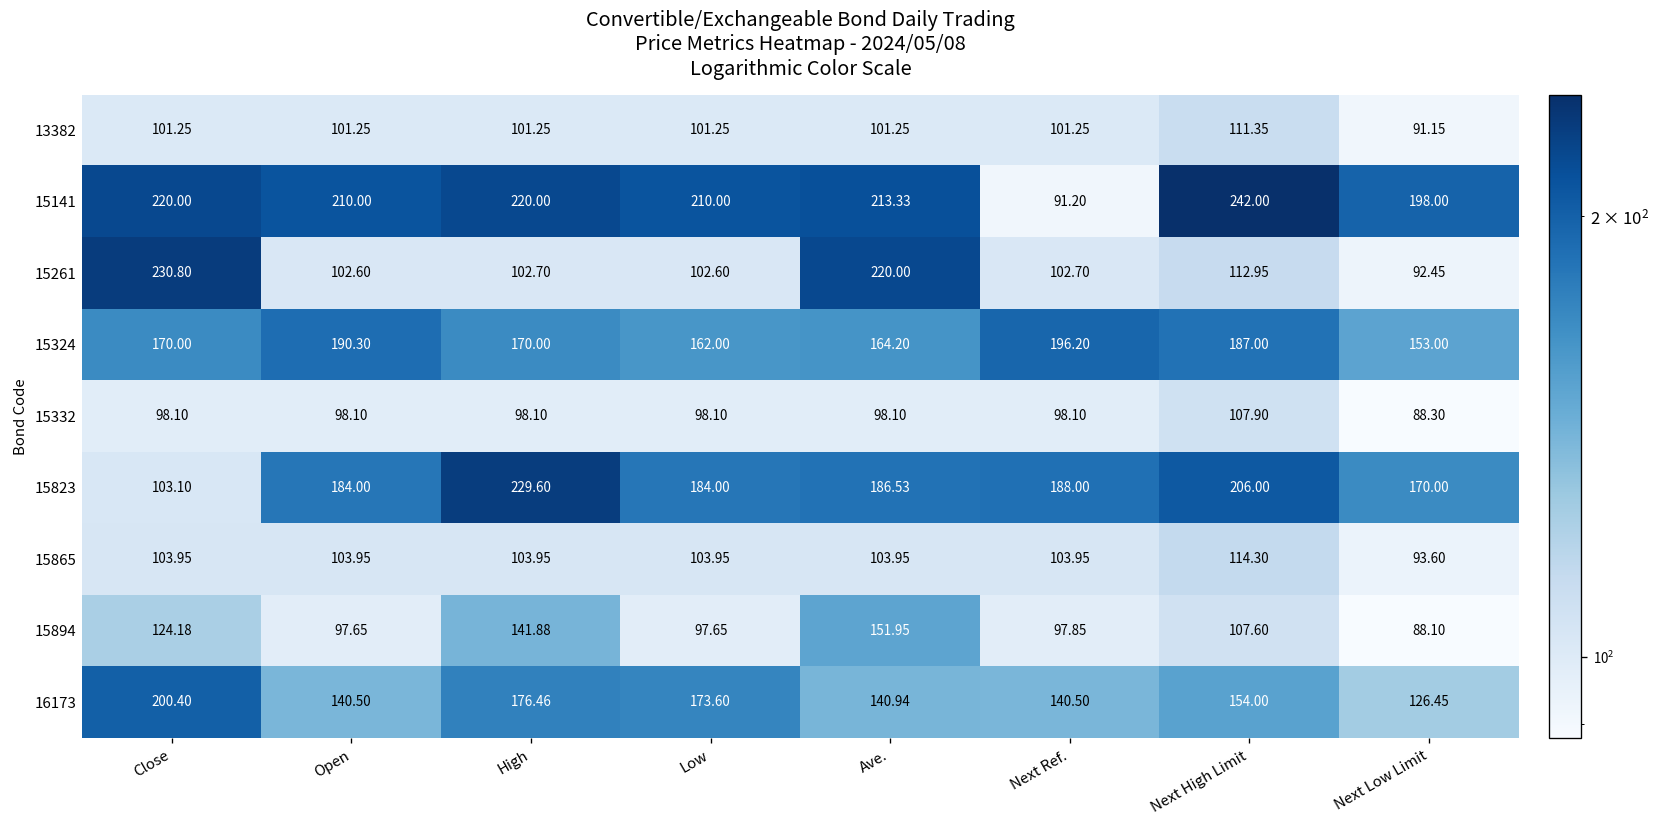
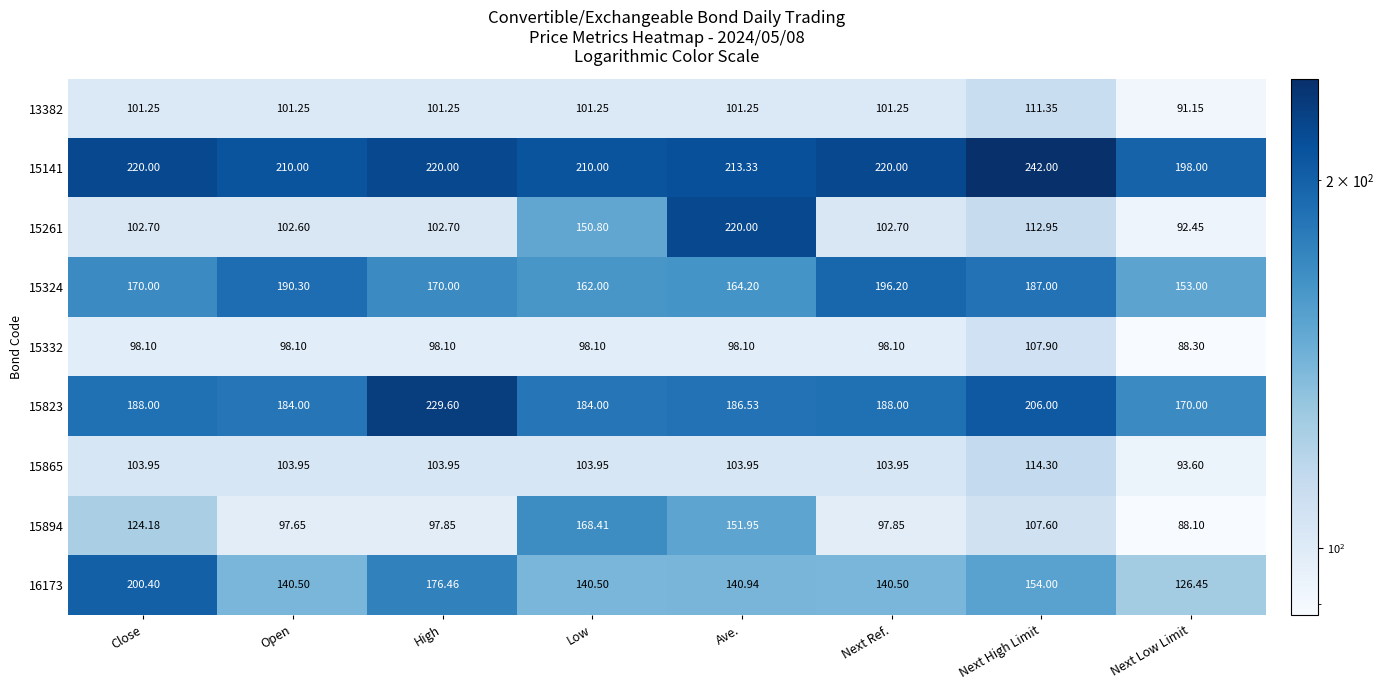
  {
    "13382": {
      "Close": 101.25,
      "Open": 101.25,
      "High": 101.25,
      "Low": 101.25,
      "Ave.": 101.25,
      "Next Ref.": 101.25,
      "Next High Limit": 111.35,
      "Next Low Limit": 91.15
    },
    "15141": {
      "Close": 220.00,
      "Open": 210.00,
      "High": 220.00,
      "Low": 210.00,
      "Ave.": 213.33,
-     "Next Ref.": 91.20,
+     "Next Ref.": 220.00,
      "Next High Limit": 242.00,
      "Next Low Limit": 198.00
    },
    "15261": {
-     "Close": 230.80,
+     "Close": 102.70,
      "Open": 102.60,
      "High": 102.70,
-     "Low": 102.60,
+     "Low": 150.80,
      "Ave.": 220.00,
      "Next Ref.": 102.70,
      "Next High Limit": 112.95,
      "Next Low Limit": 92.45
    },
    "15324": {
      "Close": 170.00,
      "Open": 190.30,
      "High": 170.00,
      "Low": 162.00,
      "Ave.": 164.20,
      "Next Ref.": 196.20,
      "Next High Limit": 187.00,
      "Next Low Limit": 153.00
    },
    "15332": {
      "Close": 98.10,
      "Open": 98.10,
      "High": 98.10,
      "Low": 98.10,
      "Ave.": 98.10,
      "Next Ref.": 98.10,
      "Next High Limit": 107.90,
      "Next Low Limit": 88.30
    },
    "15823": {
-     "Close": 103.10,
+     "Close": 188.00,
      "Open": 184.00,
      "High": 229.60,
      "Low": 184.00,
      "Ave.": 186.53,
      "Next Ref.": 188.00,
      "Next High Limit": 206.00,
      "Next Low Limit": 170.00
    },
    "15865": {
      "Close": 103.95,
      "Open": 103.95,
      "High": 103.95,
      "Low": 103.95,
      "Ave.": 103.95,
      "Next Ref.": 103.95,
      "Next High Limit": 114.30,
      "Next Low Limit": 93.60
    },
    "15894": {
      "Close": 124.18,
      "Open": 97.65,
-     "High": 141.88,
-     "Low": 97.65,
+     "High": 97.85,
+     "Low": 168.41,
      "Ave.": 151.95,
      "Next Ref.": 97.85,
      "Next High Limit": 107.60,
      "Next Low Limit": 88.10
    },
    "16173": {
      "Close": 200.40,
      "Open": 140.50,
      "High": 176.46,
-     "Low": 173.60,
+     "Low": 140.50,
      "Ave.": 140.94,
      "Next Ref.": 140.50,
      "Next High Limit": 154.00,
      "Next Low Limit": 126.45
    }
  }
